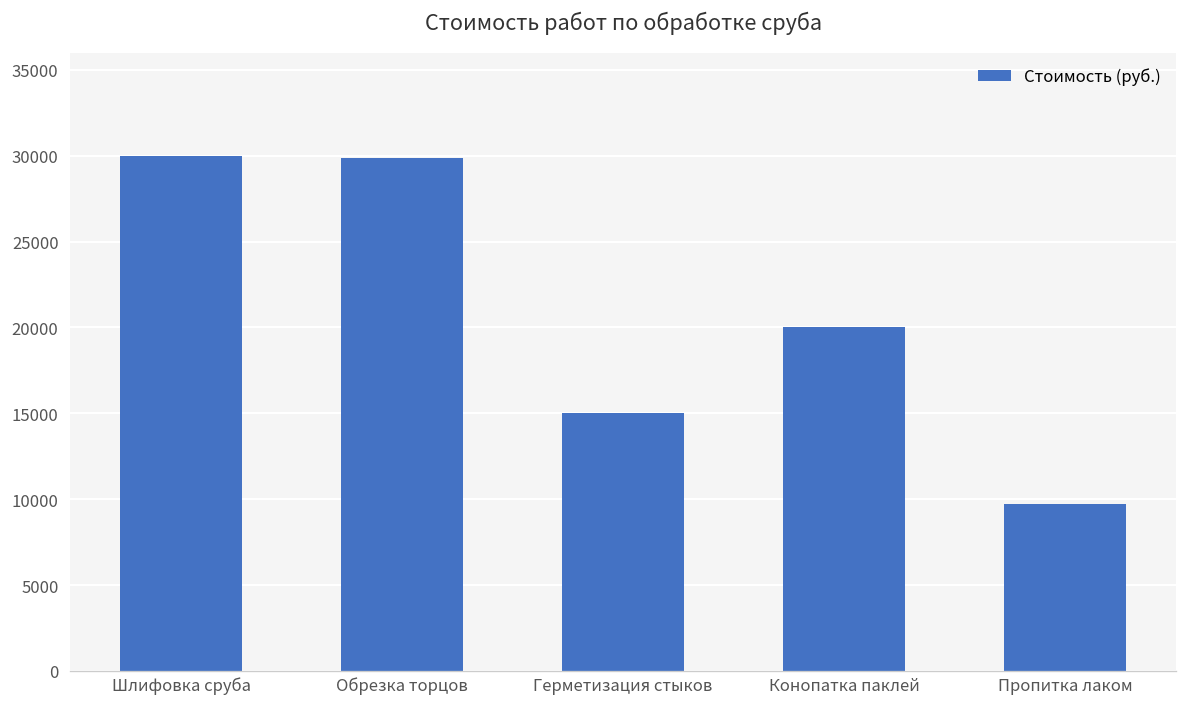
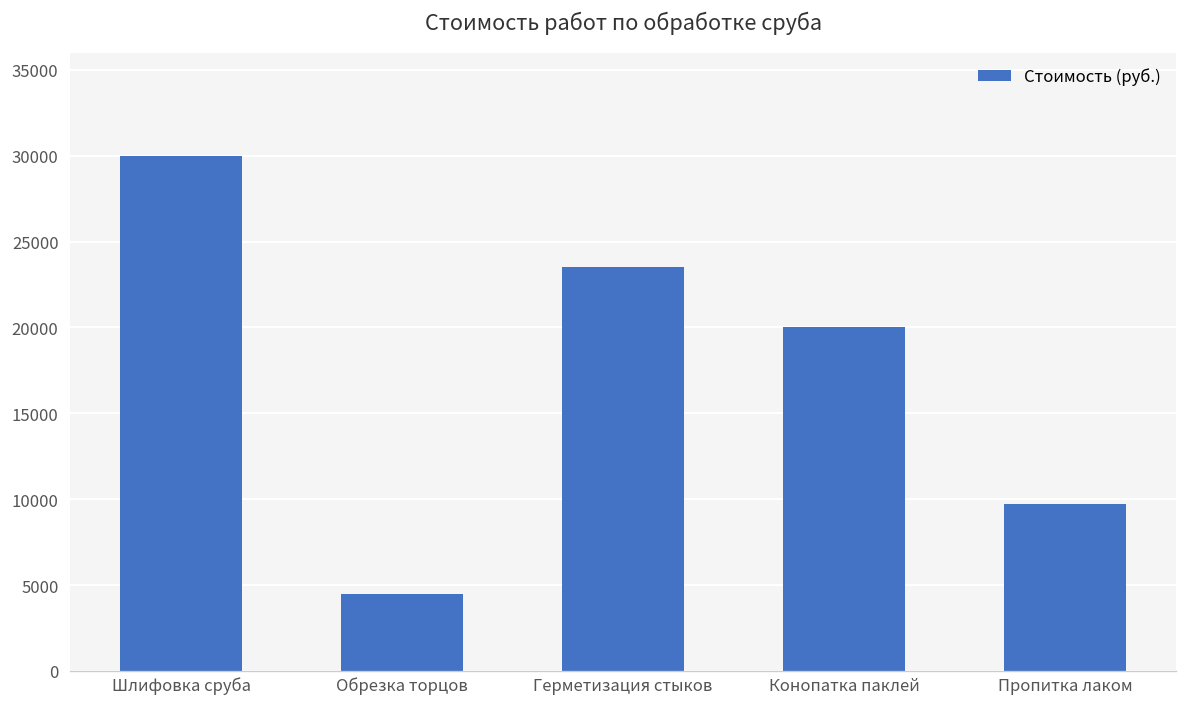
  {
    "Шлифовка сруба": 30000,
-   "Обрезка торцов": 29900,
-   "Герметизация стыков": 15000,
+   "Обрезка торцов": 4500,
+   "Герметизация стыков": 23500,
    "Конопатка паклей": 20000,
    "Пропитка лаком": 9700
  }
